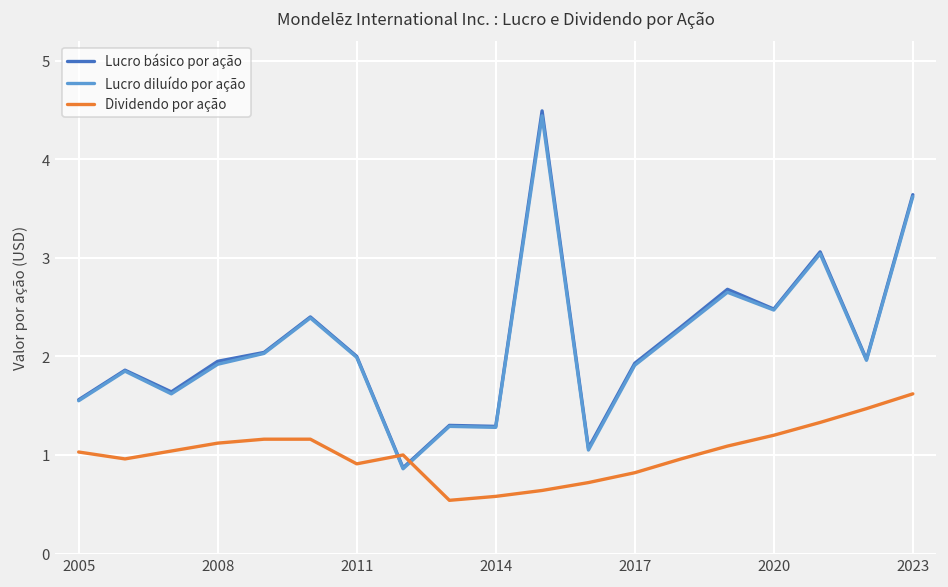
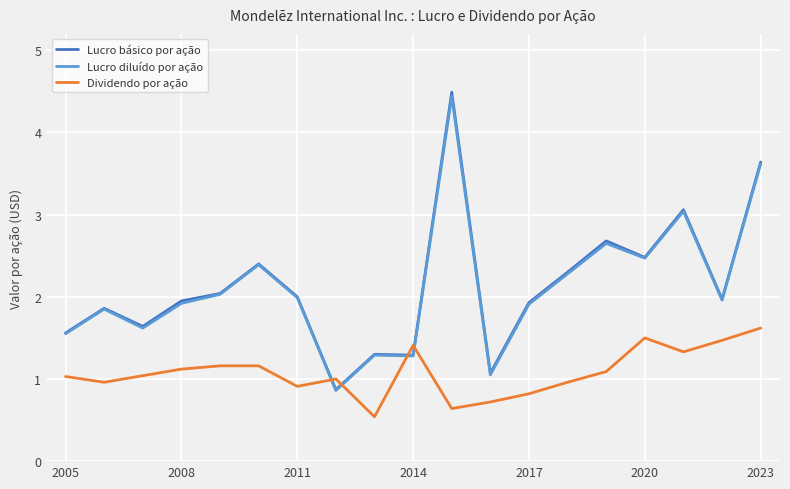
  {
    "Dividendo por ação": {
      "2005": 1.0,
      "2008": 1.1,
      "2011": 0.9,
-     "2014": 0.6,
+     "2014": 1.4,
      "2017": 0.8,
-     "2020": 1.2,
+     "2020": 1.5,
      "2023": 1.6
    }
  }
